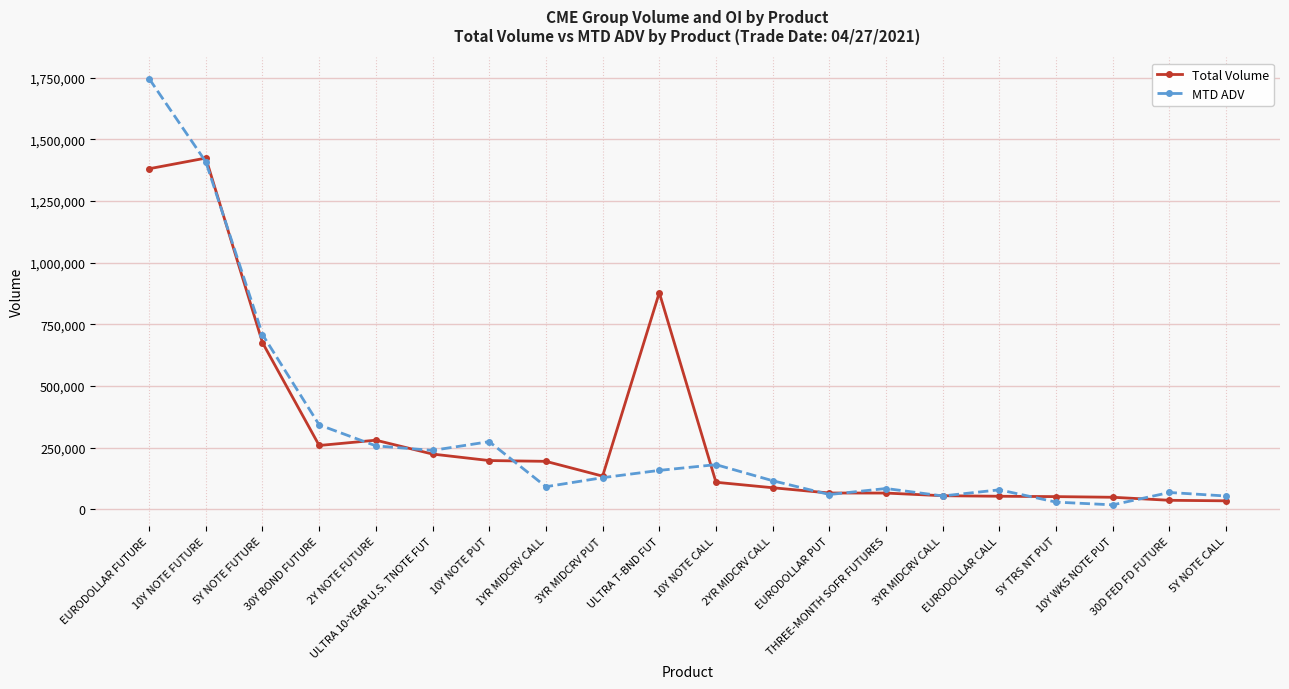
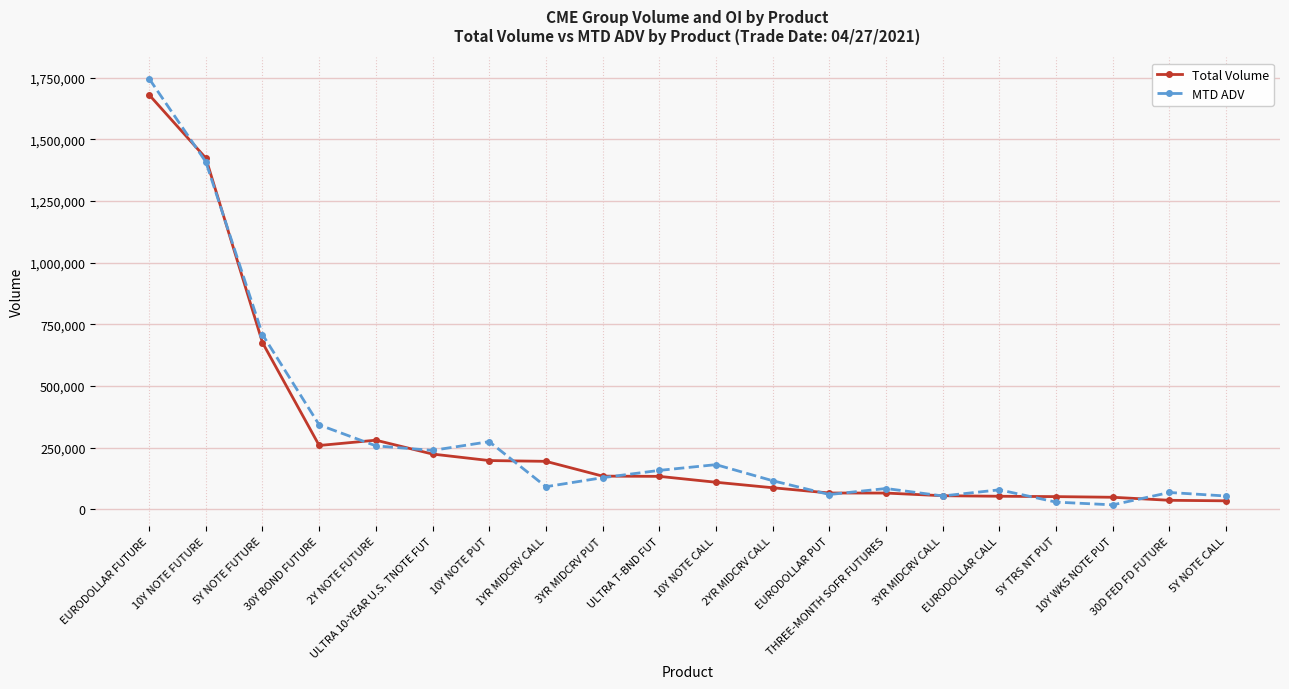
  {
    "Total Volume": {
-     "EURODOLLAR FUTURE": "1,380,000",
+     "EURODOLLAR FUTURE": "1,680,000",
      "10Y NOTE FUTURE": "1,420,000",
      "5Y NOTE FUTURE": "680,000",
      "30Y BOND FUTURE": "260,000",
      "2Y NOTE FUTURE": "280,000",
      "ULTRA 10-YEAR U.S. TNOTE FUT": "220,000",
      "10Y NOTE PUT": "200,000",
      "1YR MIDCRV CALL": "190,000",
-     "ULTRA T-BND FUT": "880,000",
+     "ULTRA T-BND FUT": "130,000",
      "10Y NOTE CALL": "110,000",
      "2YR MIDCRV CALL": "90,000",
      "THREE-MONTH SOFR FUTURES": "70,000",
      "EURODOLLAR CALL": "50,000",
      "5Y TRS NT PUT": "50,000",
      "10Y WK5 NOTE PUT": "50,000",
      "30D FED FD FUTURE": "40,000",
      "5Y NOTE CALL": "30,000"
    },
    "MTD ADV": {
      "EURODOLLAR FUTURE": "1,750,000",
      "10Y NOTE FUTURE": "1,410,000",
      "5Y NOTE FUTURE": "710,000",
      "30Y BOND FUTURE": "340,000",
      "2Y NOTE FUTURE": "260,000",
      "ULTRA 10-YEAR U.S. TNOTE FUT": "240,000",
      "10Y NOTE PUT": "270,000",
      "1YR MIDCRV CALL": "90,000",
      "ULTRA T-BND FUT": "160,000",
      "10Y NOTE CALL": "180,000",
      "2YR MIDCRV CALL": "120,000",
      "THREE-MONTH SOFR FUTURES": "80,000",
      "EURODOLLAR CALL": "80,000",
      "5Y TRS NT PUT": "30,000",
      "10Y WK5 NOTE PUT": "20,000",
      "30D FED FD FUTURE": "70,000",
      "5Y NOTE CALL": "50,000"
    }
  }
